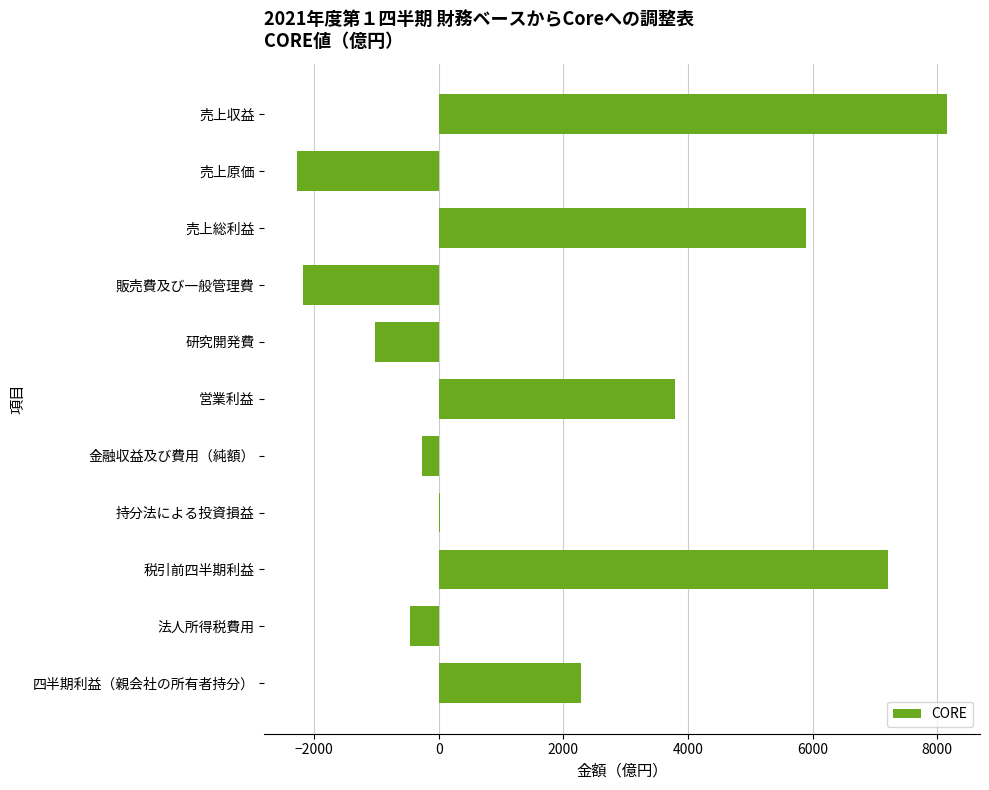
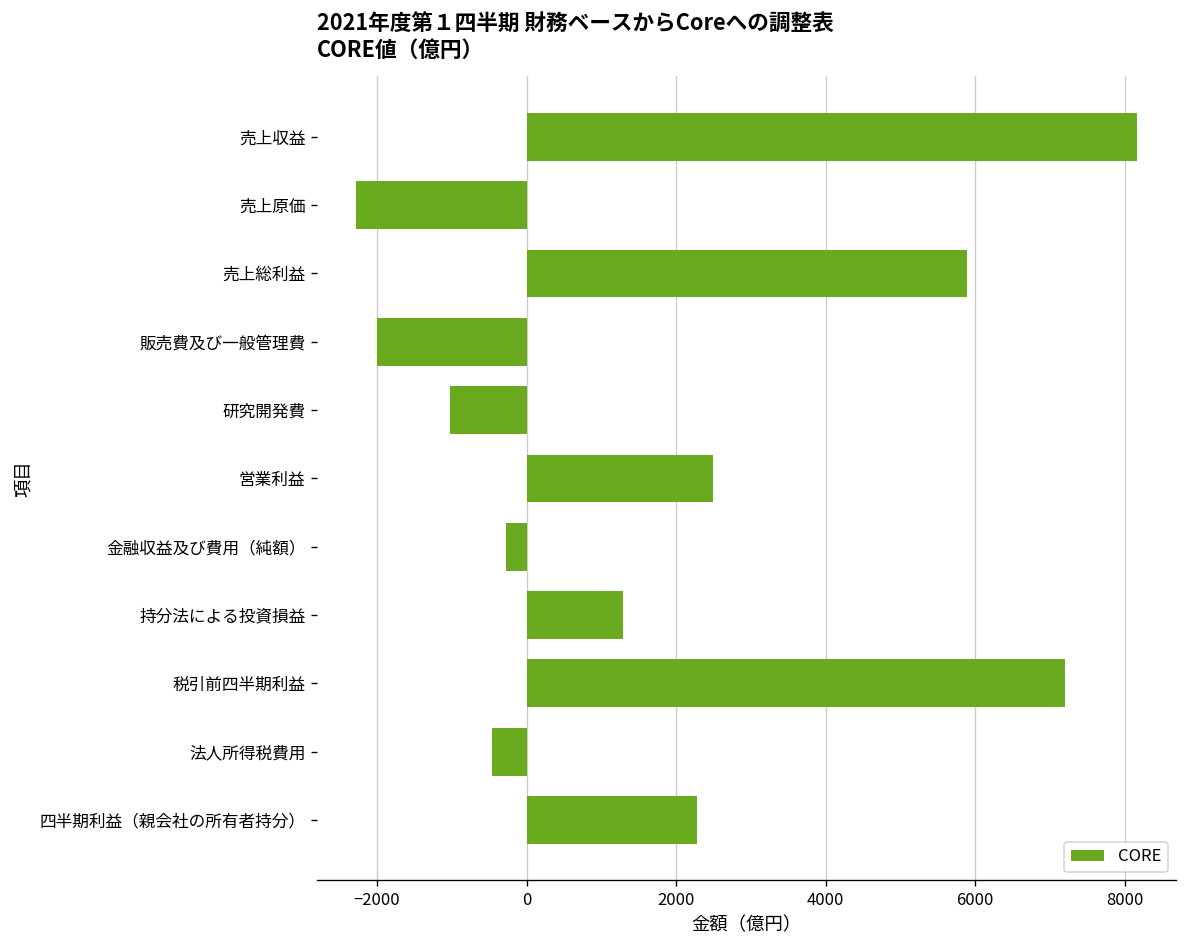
  {
    "売上収益": 8200,
    "売上原価": -2300,
    "売上総利益": 5900,
-   "販売費及び一般管理費": -2200,
+   "販売費及び一般管理費": -2000,
    "研究開発費": -1000,
-   "営業利益": 3800,
+   "営業利益": 2500,
    "金融収益及び費用（純額）": -300,
-   "持分法による投資損益": 0,
+   "持分法による投資損益": 1300,
    "税引前四半期利益": 7200,
    "法人所得税費用": -500,
    "四半期利益（親会社の所有者持分）": 2300
  }
